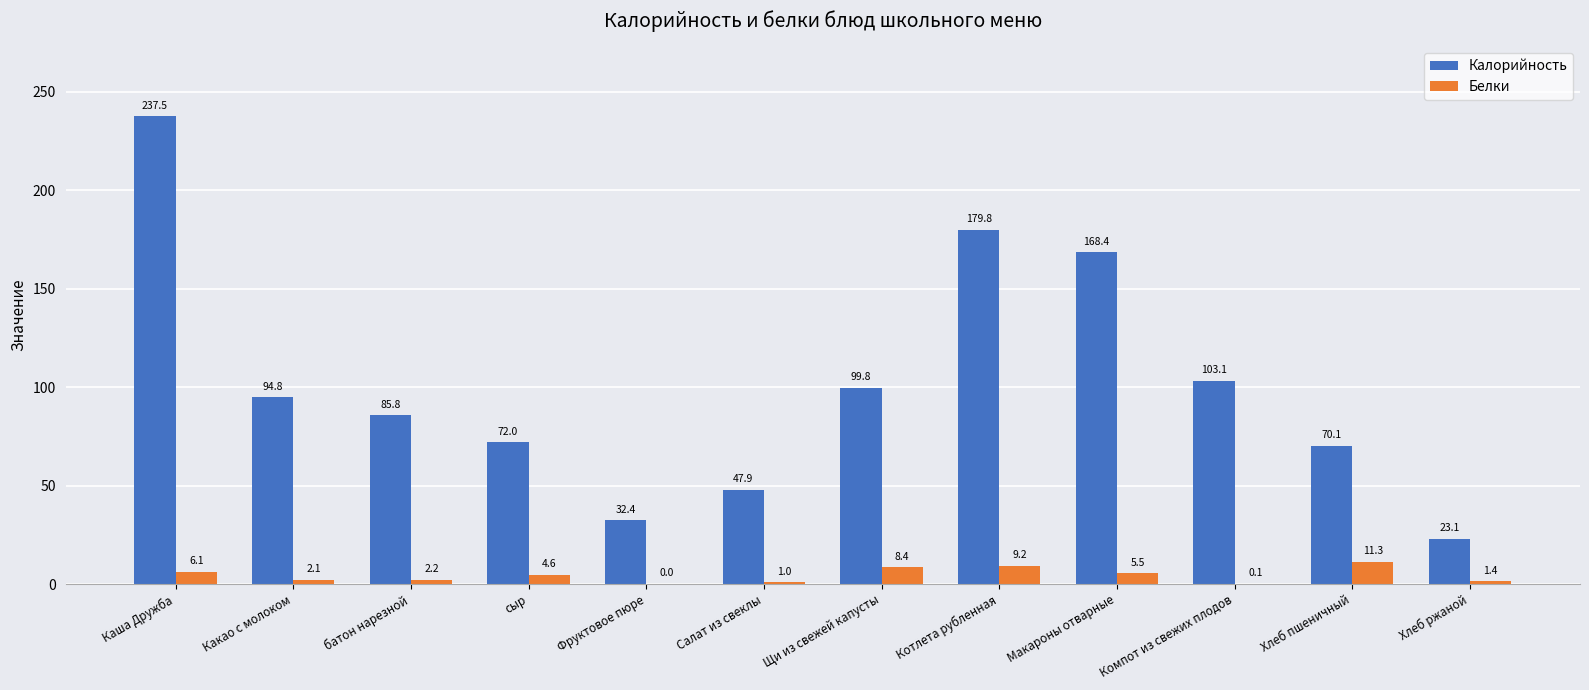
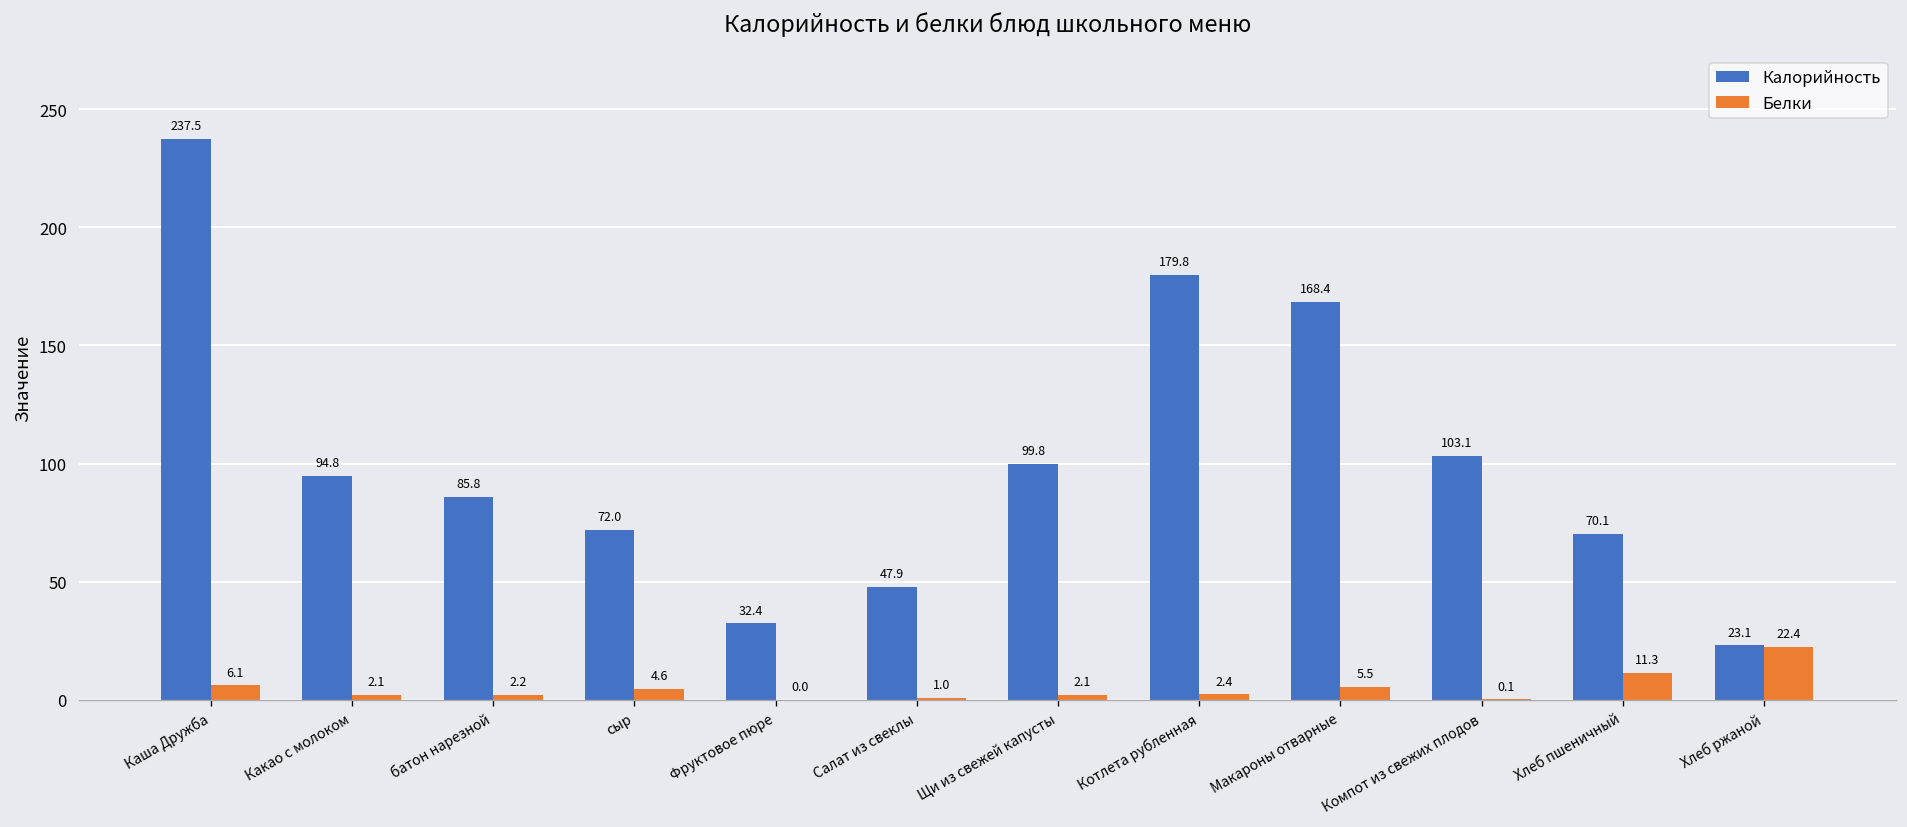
  {
    "Калорийность": {
      "Каша Дружба": 237.5,
      "Какао с молоком": 94.8,
      "батон нарезной": 85.8,
      "сыр": 72.0,
      "Фруктовое пюре": 32.4,
      "Салат из свеклы": 47.9,
      "Щи из свежей капусты": 99.8,
      "Котлета рубленная": 179.8,
      "Макароны отварные": 168.4,
      "Компот из свежих плодов": 103.1,
      "Хлеб пшеничный": 70.1,
      "Хлеб ржаной": 23.1
    },
    "Белки": {
      "Каша Дружба": 6.1,
      "Какао с молоком": 2.1,
      "батон нарезной": 2.2,
      "сыр": 4.6,
      "Фруктовое пюре": 0.0,
      "Салат из свеклы": 1.0,
-     "Щи из свежей капусты": 8.4,
-     "Котлета рубленная": 9.2,
+     "Щи из свежей капусты": 2.1,
+     "Котлета рубленная": 2.4,
      "Макароны отварные": 5.5,
      "Компот из свежих плодов": 0.1,
      "Хлеб пшеничный": 11.3,
-     "Хлеб ржаной": 1.4
+     "Хлеб ржаной": 22.4
    }
  }
